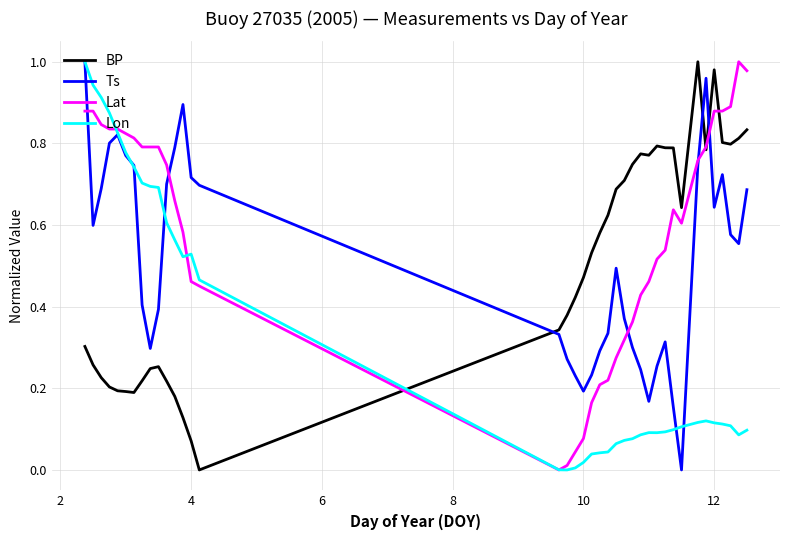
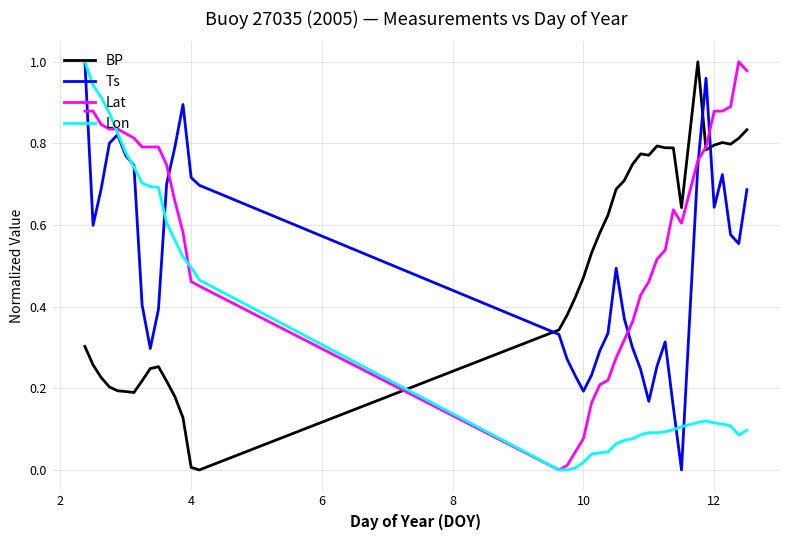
  {
    "BP": {
-     "4": 0.07,
+     "4": 0.01,
      "10": 0.47,
-     "12": 0.98
+     "12": 0.80
    },
    "Ts": {
      "4": 0.72,
      "10": 0.19,
      "12": 0.64
    },
    "Lat": {
      "4": 0.46,
      "10": 0.08,
      "12": 0.88
    },
    "Lon": {
-     "4": 0.53,
+     "4": 0.50,
      "10": 0.02,
      "12": 0.12
    }
  }
